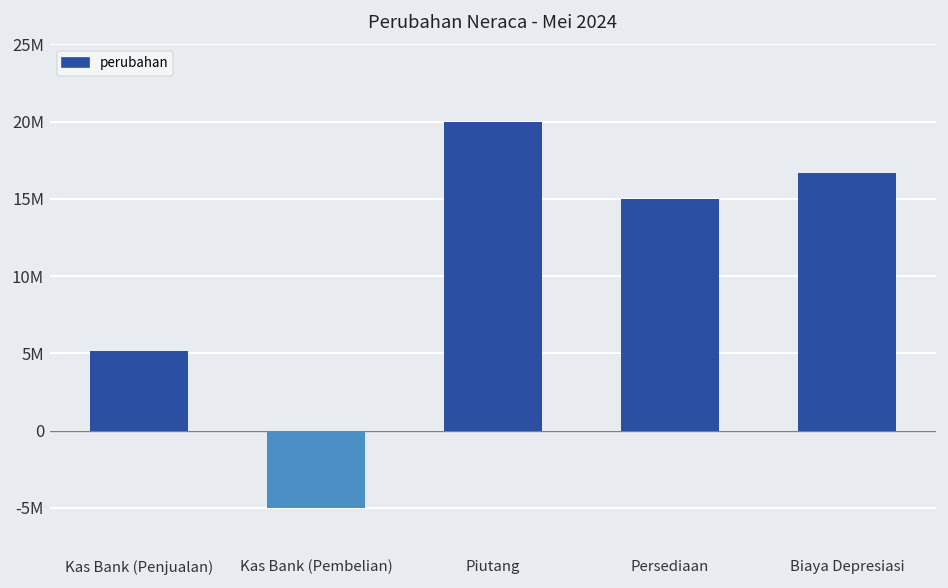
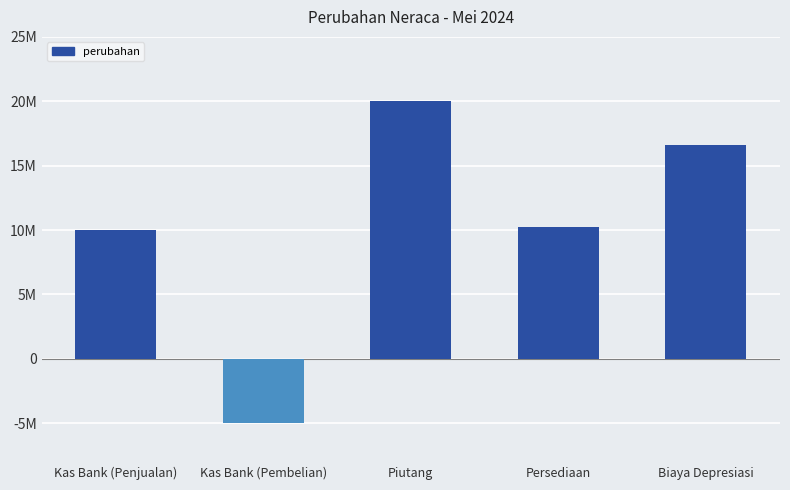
  {
-   "Kas Bank (Penjualan)": 5200000,
+   "Kas Bank (Penjualan)": 10000000,
    "Kas Bank (Pembelian)": -5000000,
    "Piutang": 20000000,
-   "Persediaan": 15000000,
+   "Persediaan": 10200000,
    "Biaya Depresiasi": 16600000
  }
